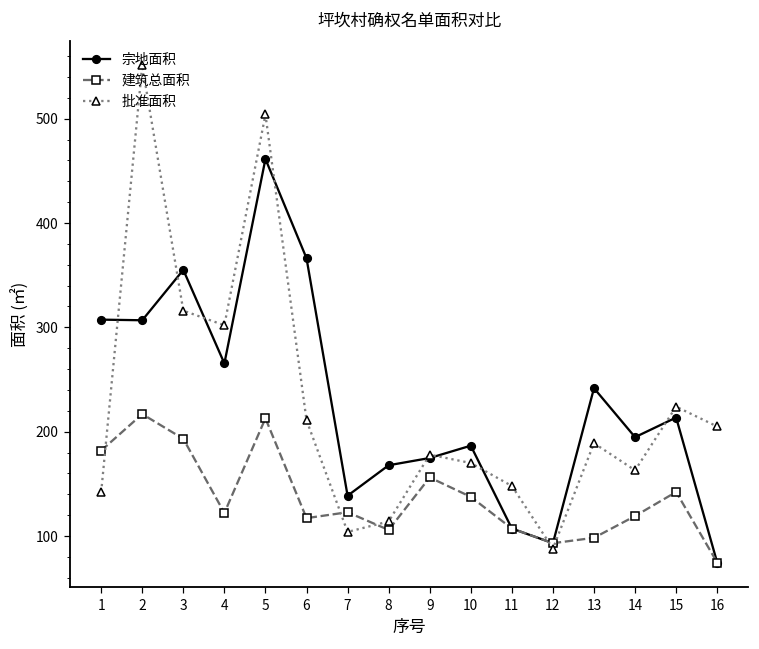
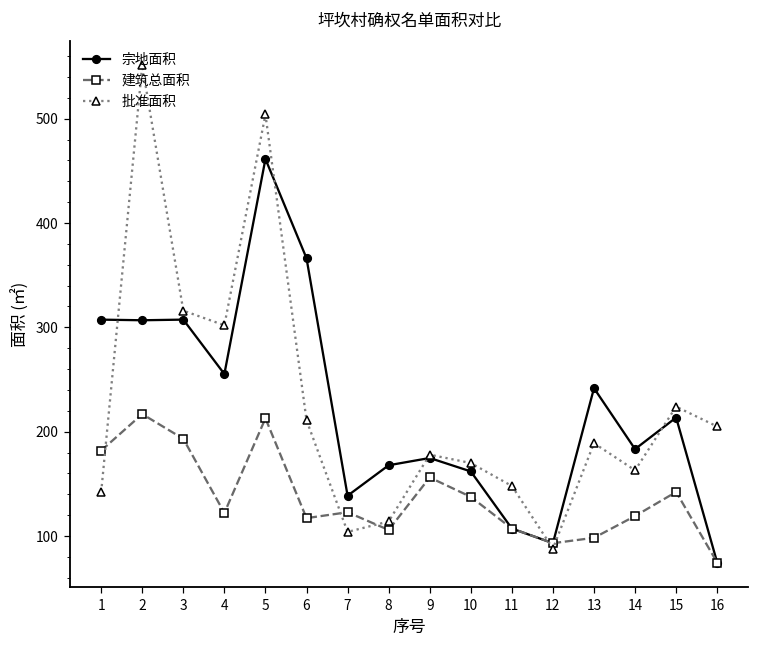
  {
    "宗地面积": {
      "1": 310,
      "2": 310,
-     "3": 360,
-     "4": 270,
+     "3": 310,
+     "4": 260,
      "5": 460,
      "6": 370,
      "7": 140,
      "8": 170,
      "9": 170,
-     "10": 190,
+     "10": 160,
      "13": 240,
-     "14": 190,
+     "14": 180,
      "15": 210
    }
  }
